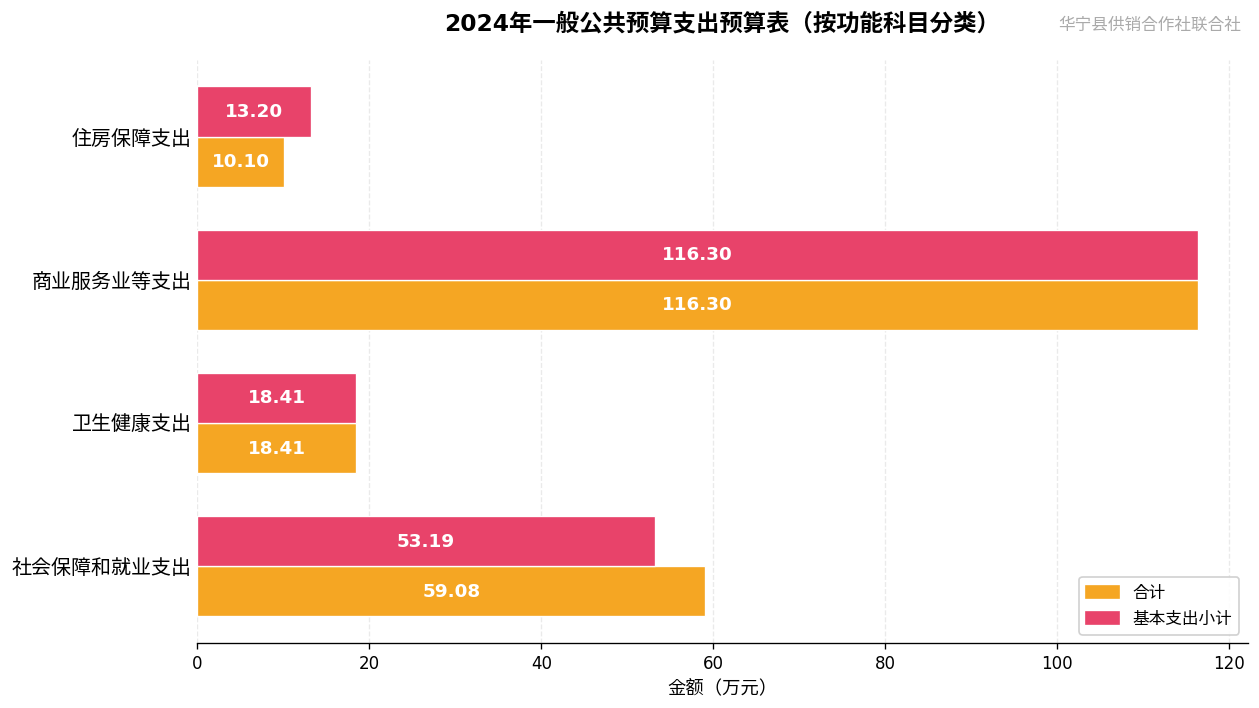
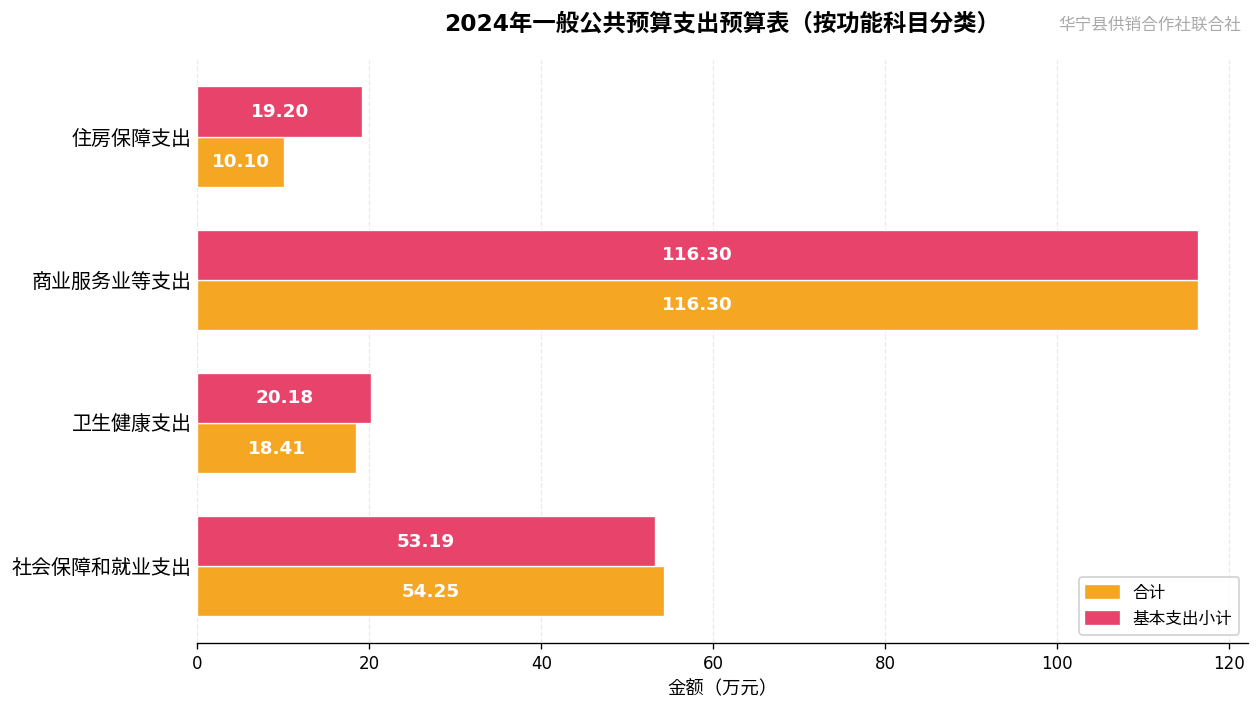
  {
    "合计": {
      "住房保障支出": 10.10,
      "商业服务业等支出": 116.30,
      "卫生健康支出": 18.41,
-     "社会保障和就业支出": 59.08
+     "社会保障和就业支出": 54.25
    },
    "基本支出小计": {
-     "住房保障支出": 13.20,
+     "住房保障支出": 19.20,
      "商业服务业等支出": 116.30,
-     "卫生健康支出": 18.41,
+     "卫生健康支出": 20.18,
      "社会保障和就业支出": 53.19
    }
  }
